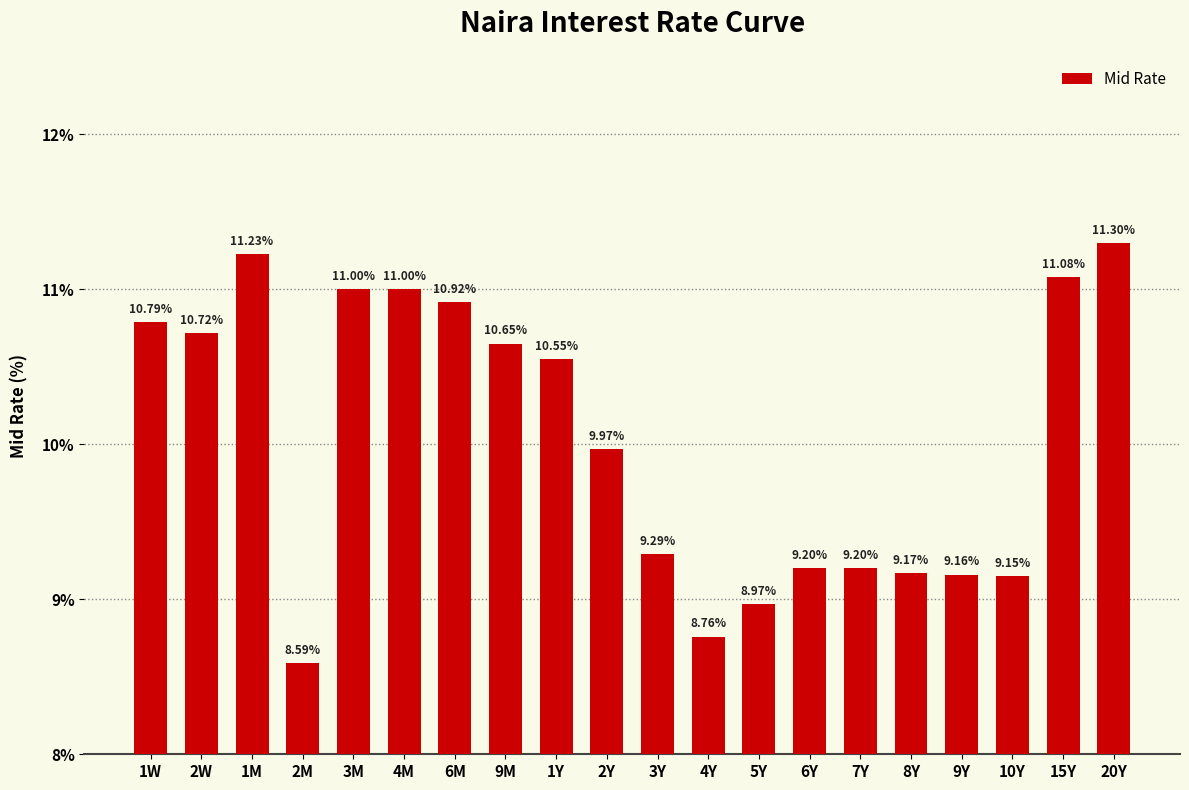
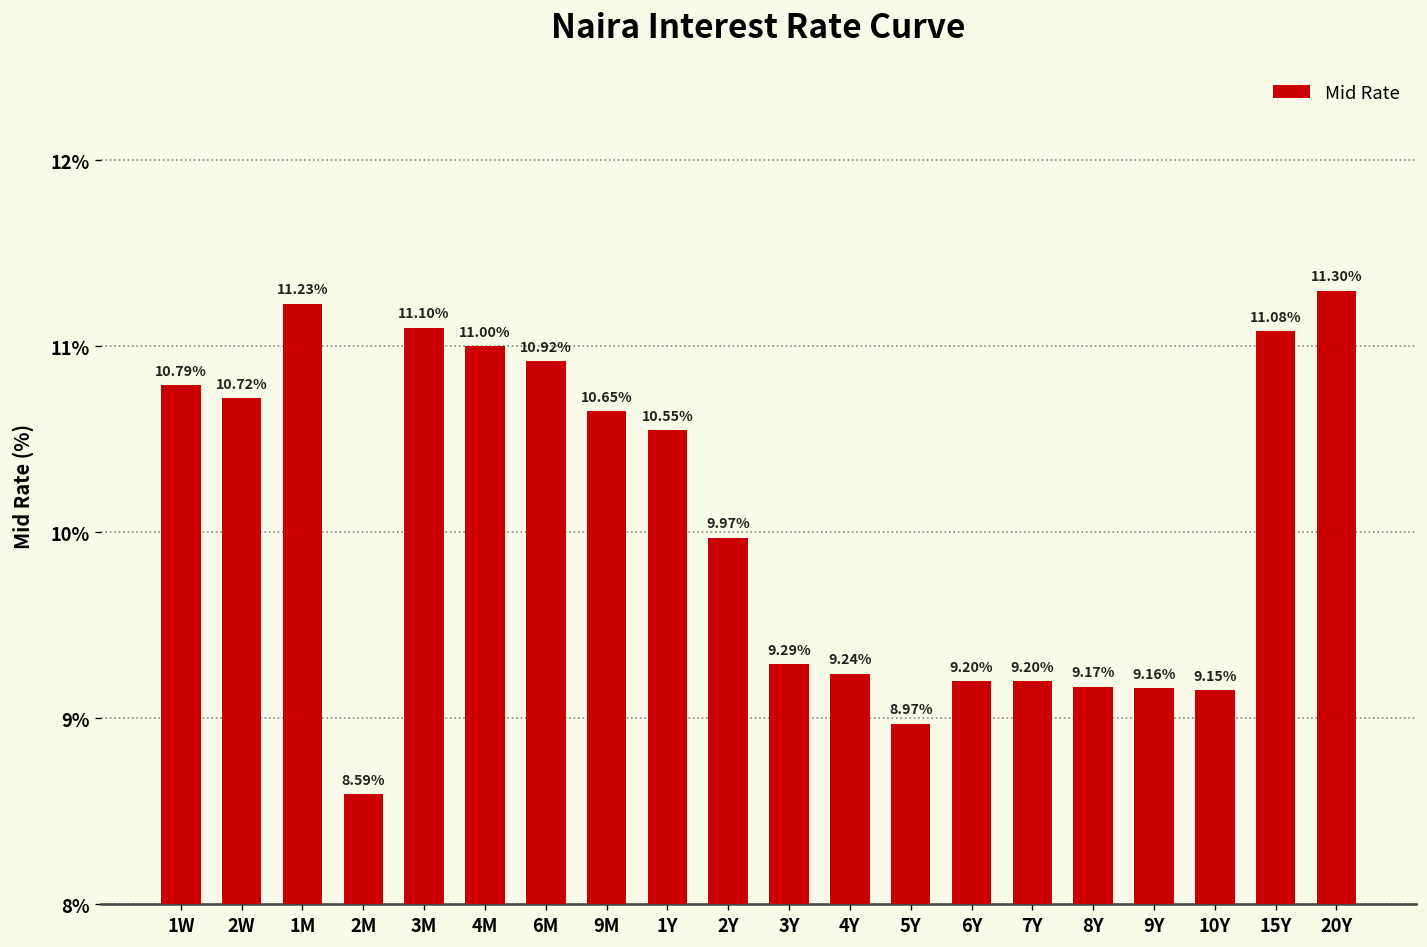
  {
    "1W": "10.79%",
    "2W": "10.72%",
    "1M": "11.23%",
    "2M": "8.59%",
-   "3M": "11.00%",
+   "3M": "11.10%",
    "4M": "11.00%",
    "6M": "10.92%",
    "9M": "10.65%",
    "1Y": "10.55%",
    "2Y": "9.97%",
    "3Y": "9.29%",
-   "4Y": "8.76%",
+   "4Y": "9.24%",
    "5Y": "8.97%",
    "6Y": "9.20%",
    "7Y": "9.20%",
    "8Y": "9.17%",
    "9Y": "9.16%",
    "10Y": "9.15%",
    "15Y": "11.08%",
    "20Y": "11.30%"
  }
